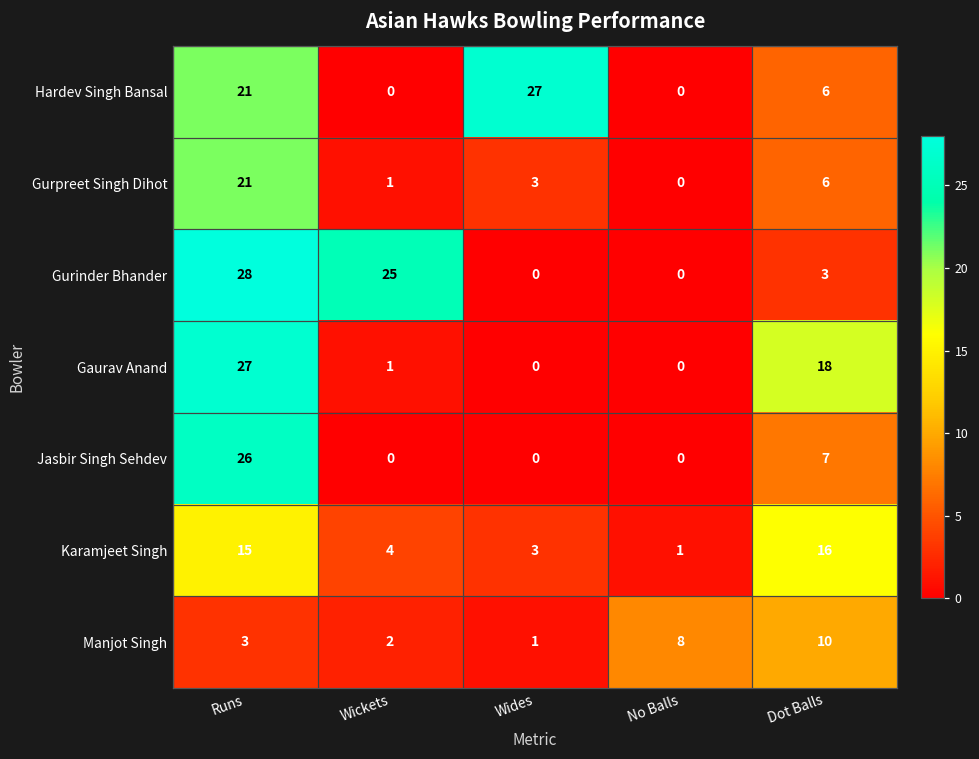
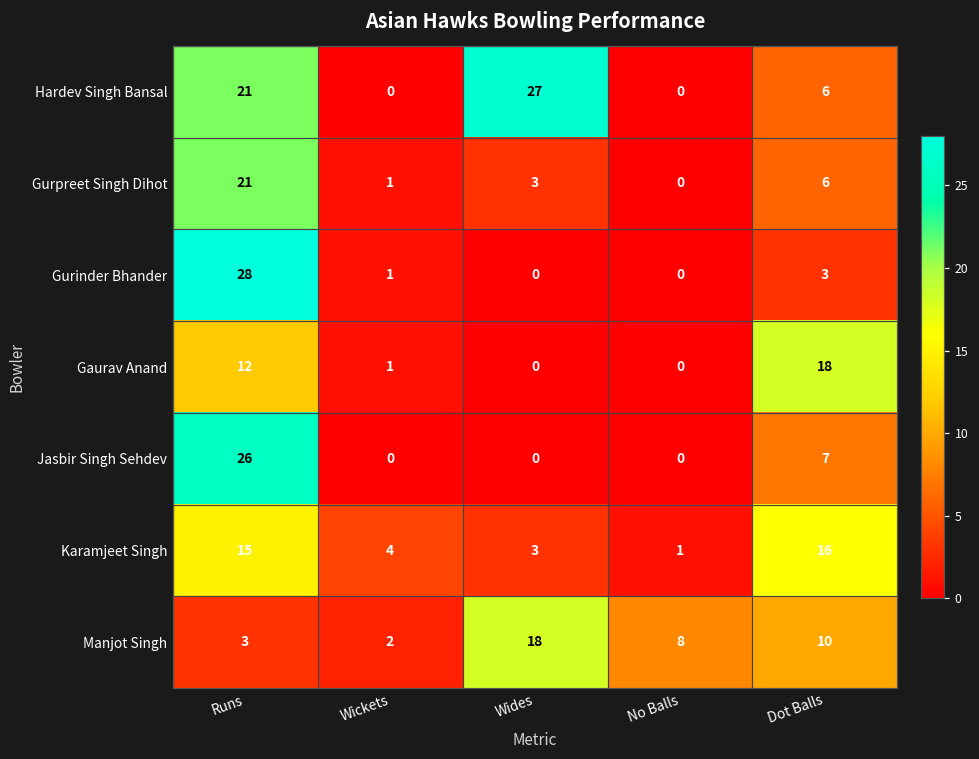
  {
    "Hardev Singh Bansal": {
      "Runs": 21,
      "Wickets": 0,
      "Wides": 27,
      "No Balls": 0,
      "Dot Balls": 6
    },
    "Gurpreet Singh Dihot": {
      "Runs": 21,
      "Wickets": 1,
      "Wides": 3,
      "No Balls": 0,
      "Dot Balls": 6
    },
    "Gurinder Bhander": {
      "Runs": 28,
-     "Wickets": 25,
+     "Wickets": 1,
      "Wides": 0,
      "No Balls": 0,
      "Dot Balls": 3
    },
    "Gaurav Anand": {
-     "Runs": 27,
+     "Runs": 12,
      "Wickets": 1,
      "Wides": 0,
      "No Balls": 0,
      "Dot Balls": 18
    },
    "Jasbir Singh Sehdev": {
      "Runs": 26,
      "Wickets": 0,
      "Wides": 0,
      "No Balls": 0,
      "Dot Balls": 7
    },
    "Karamjeet Singh": {
      "Runs": 15,
      "Wickets": 4,
      "Wides": 3,
      "No Balls": 1,
      "Dot Balls": 16
    },
    "Manjot Singh": {
      "Runs": 3,
      "Wickets": 2,
-     "Wides": 1,
+     "Wides": 18,
      "No Balls": 8,
      "Dot Balls": 10
    }
  }
